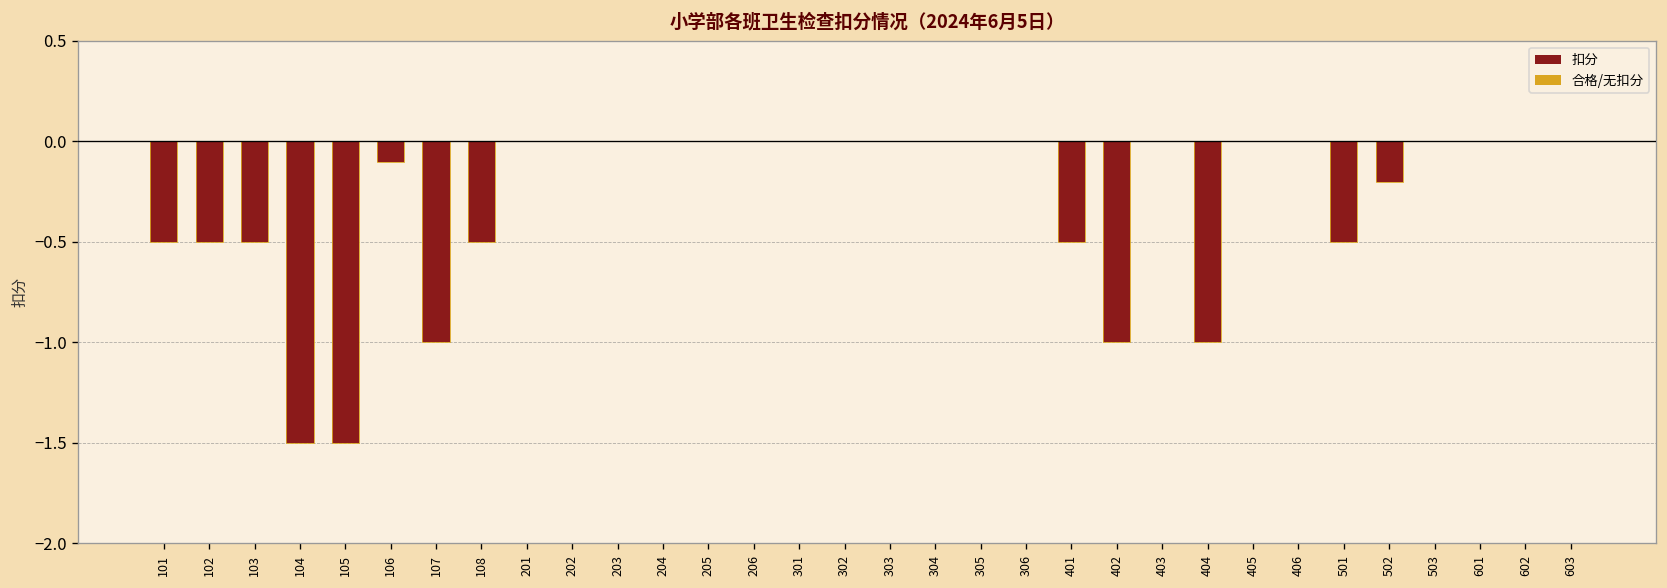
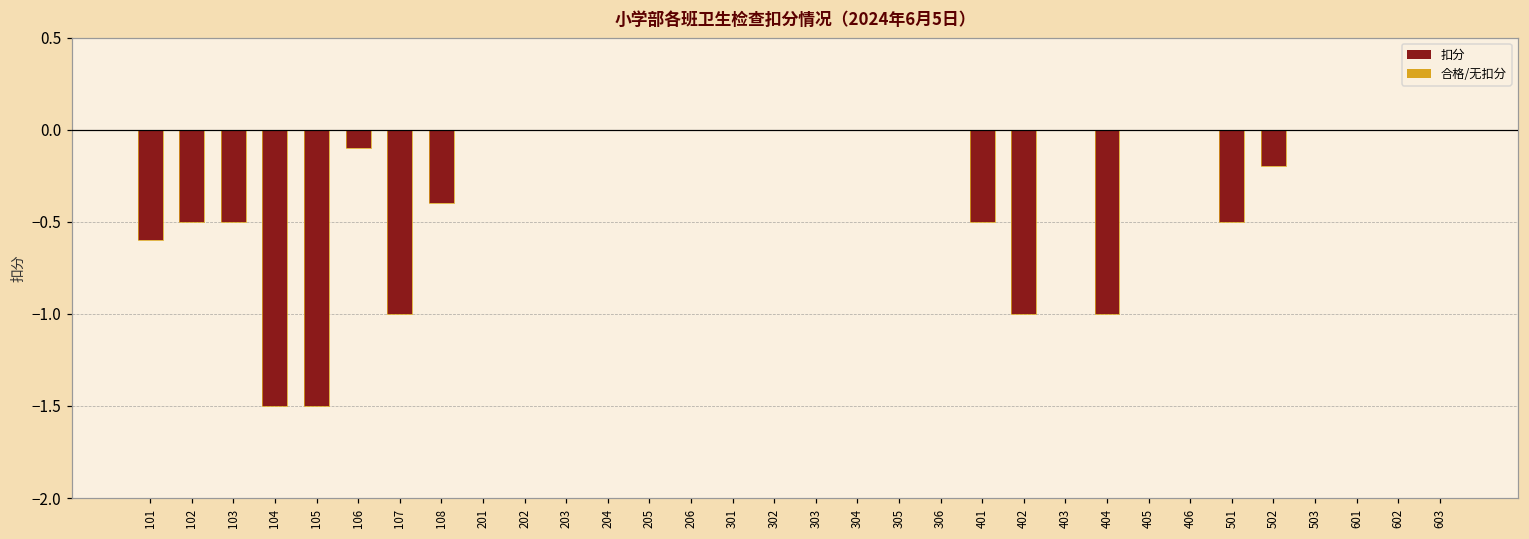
  {
    "扣分": {
-     "101": -0.5,
+     "101": -0.6,
      "102": -0.5,
      "103": -0.5,
      "104": -1.5,
      "105": -1.5,
      "106": -0.1,
      "107": -1.0,
-     "108": -0.5,
+     "108": -0.4,
      "201": 0.0,
      "202": 0.0,
      "203": 0.0,
      "204": 0.0,
      "205": 0.0,
      "206": 0.0,
      "301": 0.0,
      "302": 0.0,
      "303": 0.0,
      "304": 0.0,
      "305": 0.0,
      "306": 0.0,
      "401": -0.5,
      "402": -1.0,
      "403": 0.0,
      "404": -1.0,
      "405": 0.0,
      "406": 0.0,
      "501": -0.5,
      "502": -0.2,
      "503": 0.0,
      "601": 0.0,
      "602": 0.0,
      "603": 0.0
    },
    "合格/无扣分": {
      "101": 0.0,
      "102": 0.0,
      "103": 0.0,
      "104": 0.0,
      "105": 0.0,
      "106": 0.0,
      "107": 0.0,
      "108": 0.0,
      "201": 0.0,
      "202": 0.0,
      "203": 0.0,
      "204": 0.0,
      "205": 0.0,
      "206": 0.0,
      "301": 0.0,
      "302": 0.0,
      "303": 0.0,
      "304": 0.0,
      "305": 0.0,
      "306": 0.0,
      "401": 0.0,
      "402": 0.0,
      "403": 0.0,
      "404": 0.0,
      "405": 0.0,
      "406": 0.0,
      "501": 0.0,
      "502": 0.0,
      "503": 0.0,
      "601": 0.0,
      "602": 0.0,
      "603": 0.0
    }
  }
